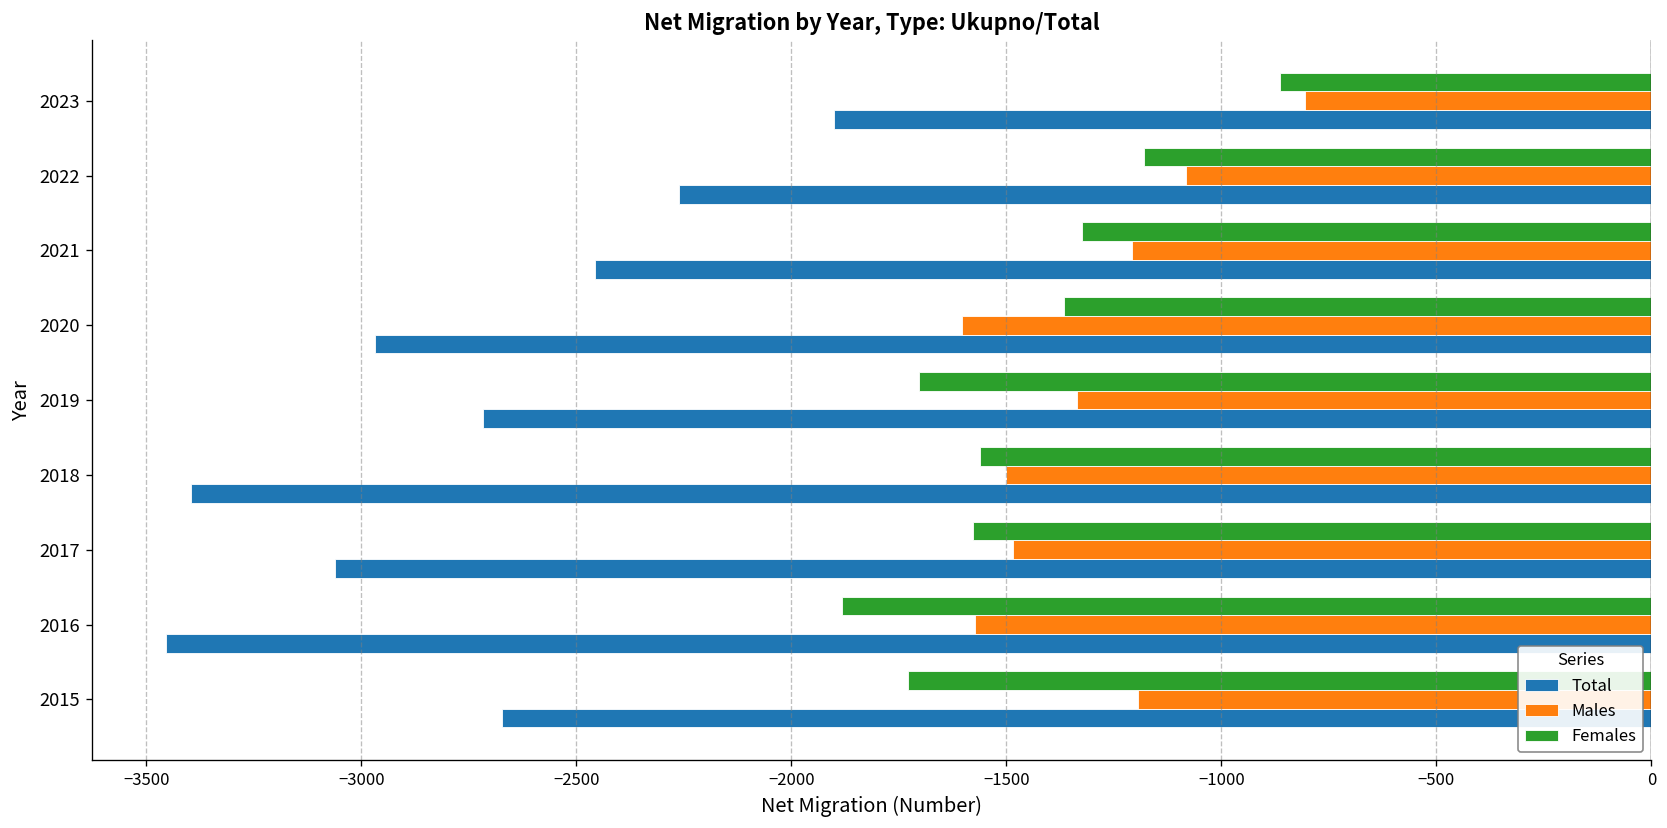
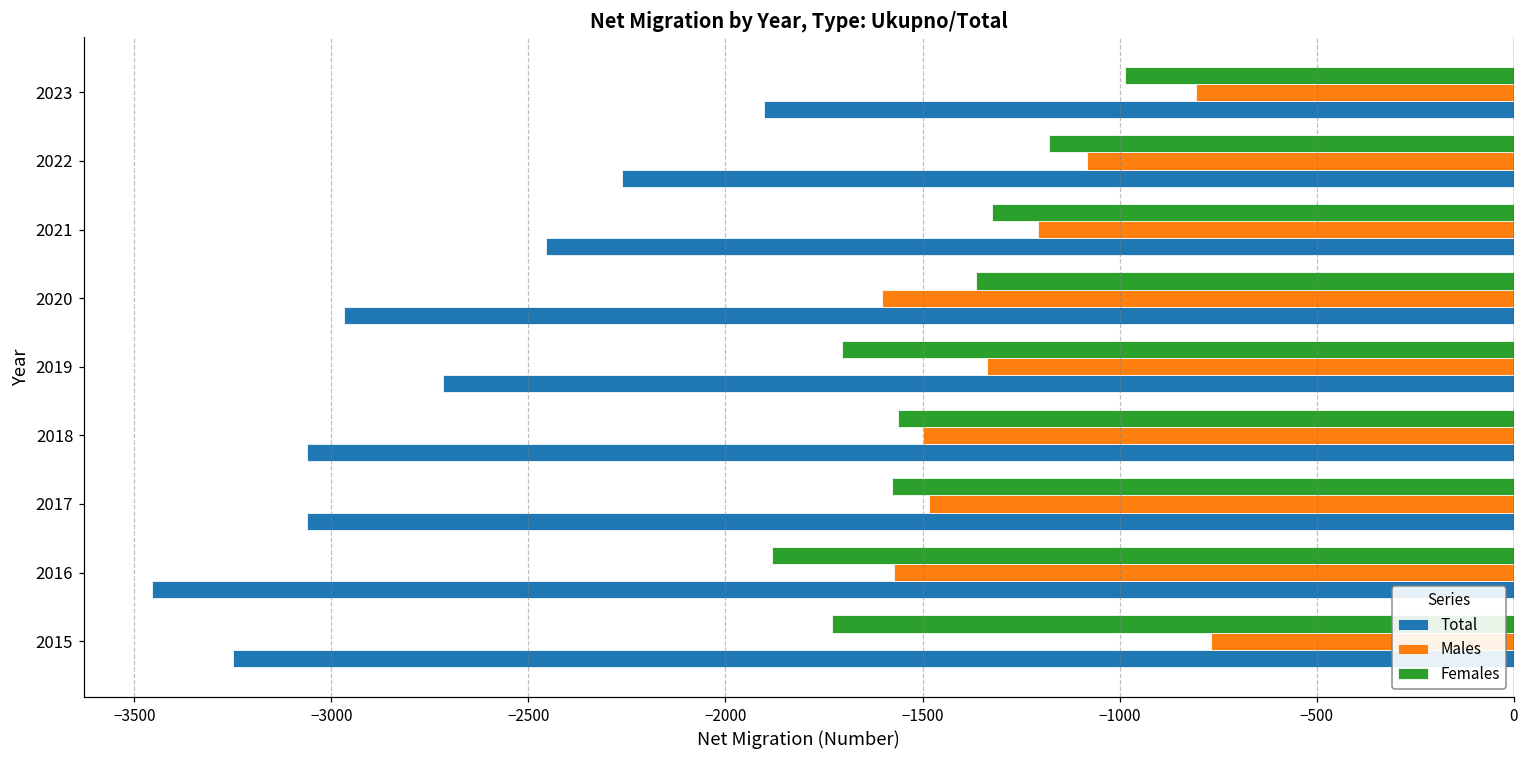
  {
    "Total": {
      "2023": -1900,
      "2022": -2260,
      "2021": -2460,
      "2020": -2970,
      "2019": -2720,
-     "2018": -3400,
+     "2018": -3060,
      "2017": -3060,
      "2016": -3460,
-     "2015": -2670
+     "2015": -3250
    },
    "Males": {
      "2023": -810,
      "2022": -1080,
      "2021": -1210,
      "2020": -1600,
      "2019": -1340,
      "2018": -1500,
      "2017": -1480,
      "2016": -1570,
-     "2015": -1200
+     "2015": -770
    },
    "Females": {
-     "2023": -860,
+     "2023": -990,
      "2022": -1180,
      "2021": -1320,
      "2020": -1370,
      "2019": -1700,
      "2018": -1560,
      "2017": -1580,
      "2016": -1880,
      "2015": -1730
    }
  }
